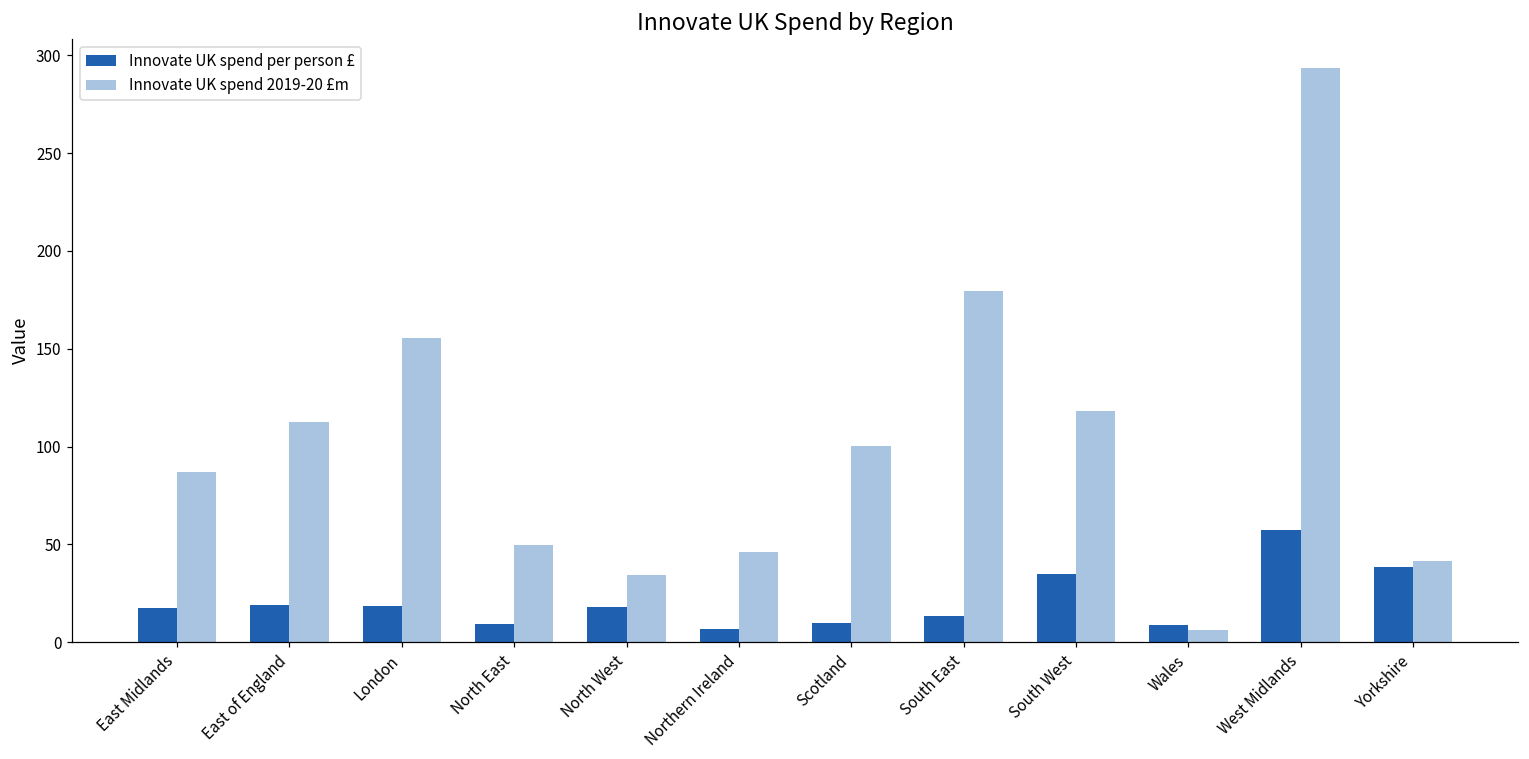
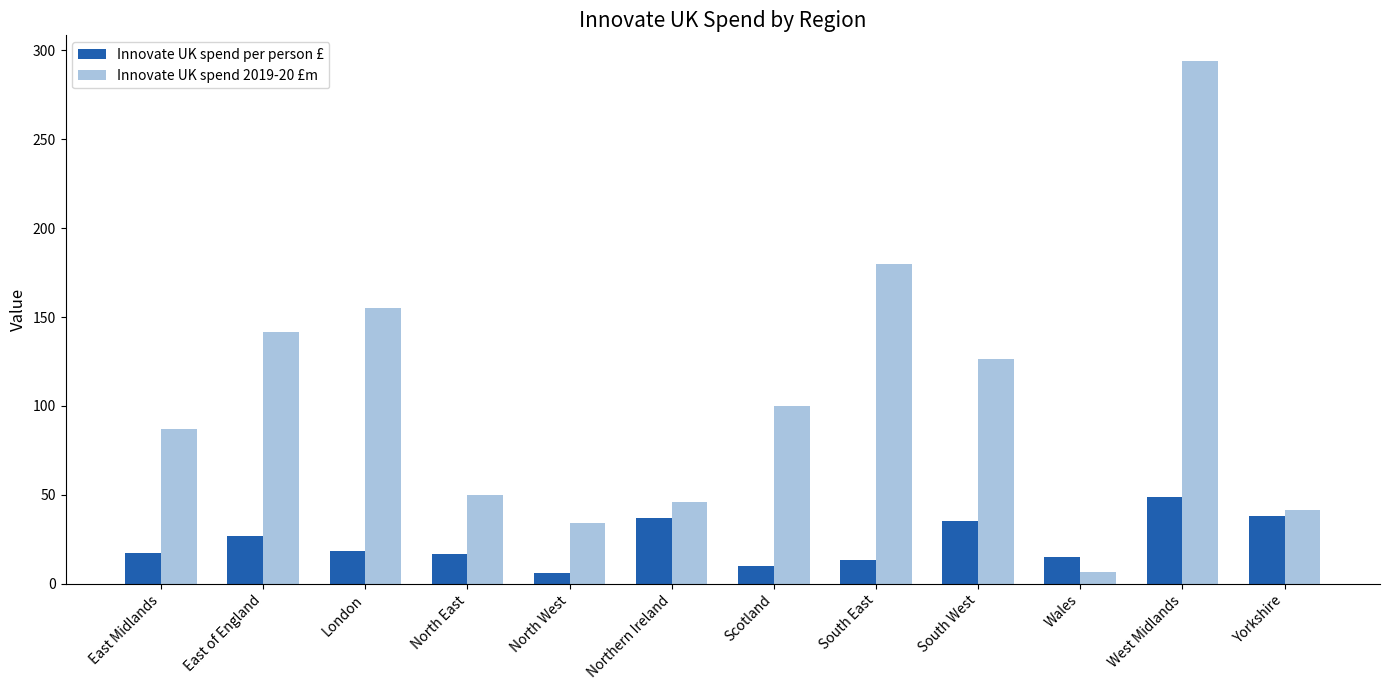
  {
    "Innovate UK spend per person £": {
      "East Midlands": 17,
-     "East of England": 19,
+     "East of England": 27,
      "London": 18,
-     "North East": 9,
-     "North West": 18,
-     "Northern Ireland": 7,
+     "North East": 17,
+     "North West": 6,
+     "Northern Ireland": 37,
      "Scotland": 10,
      "South East": 13,
      "South West": 35,
-     "Wales": 9,
-     "West Midlands": 57,
+     "Wales": 15,
+     "West Midlands": 49,
      "Yorkshire": 38
    },
    "Innovate UK spend 2019-20 £m": {
      "East Midlands": 87,
-     "East of England": 113,
+     "East of England": 142,
      "London": 155,
      "North East": 50,
      "North West": 34,
      "Northern Ireland": 46,
      "Scotland": 100,
      "South East": 180,
-     "South West": 118,
+     "South West": 126,
      "Wales": 6,
      "West Midlands": 294,
      "Yorkshire": 41
    }
  }
